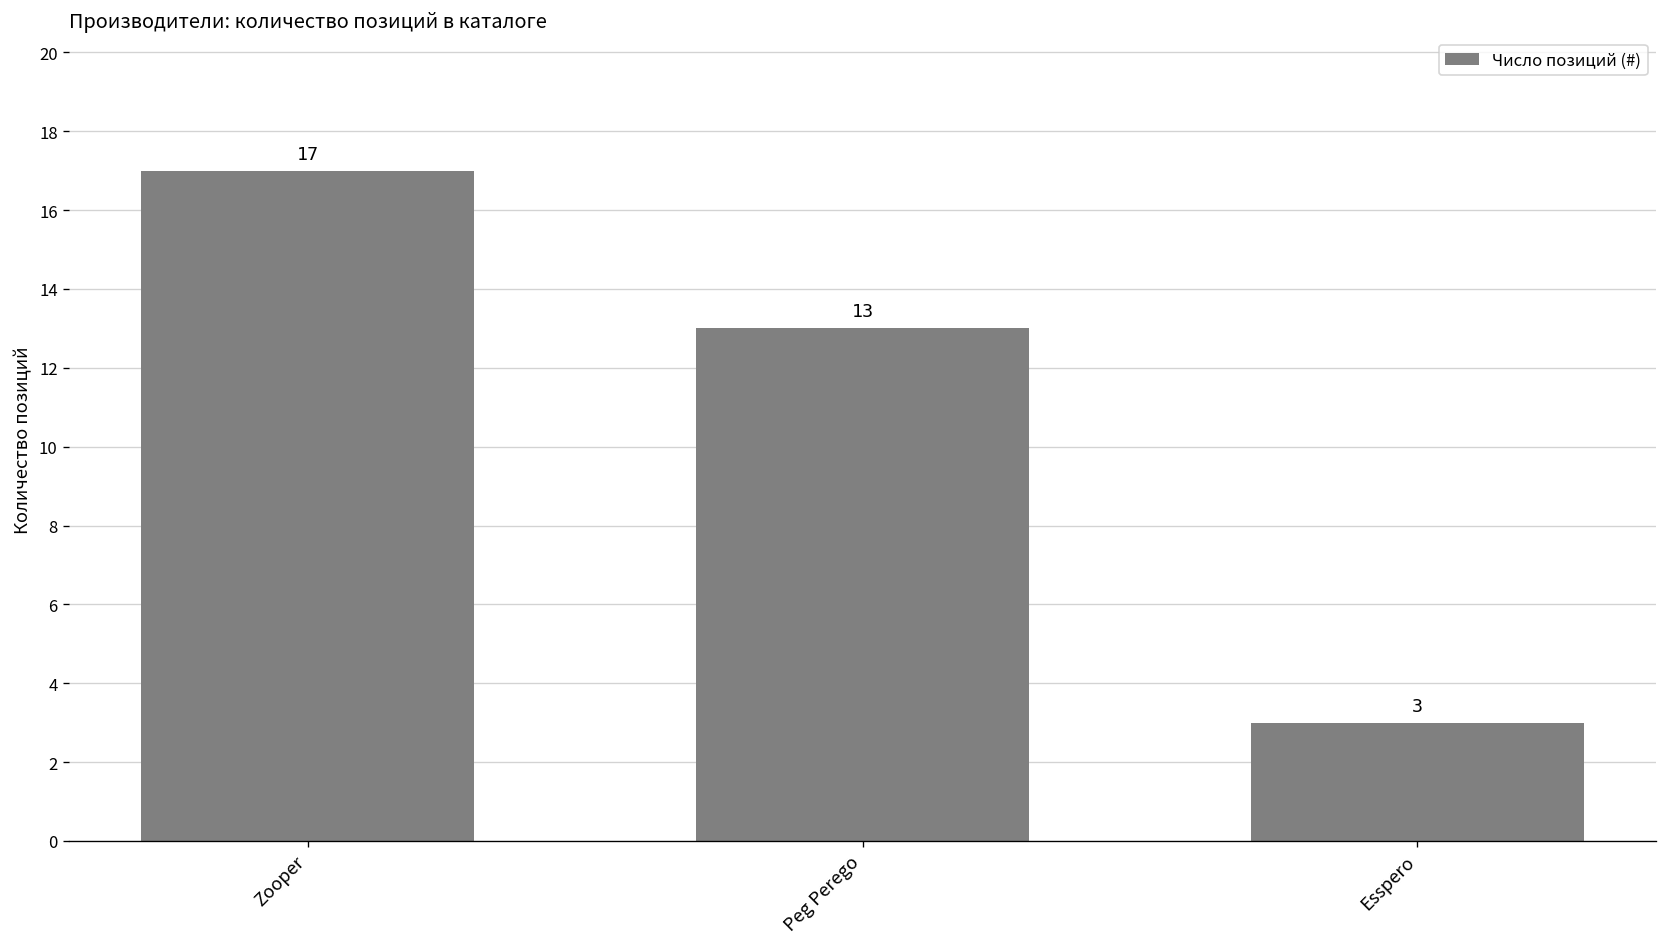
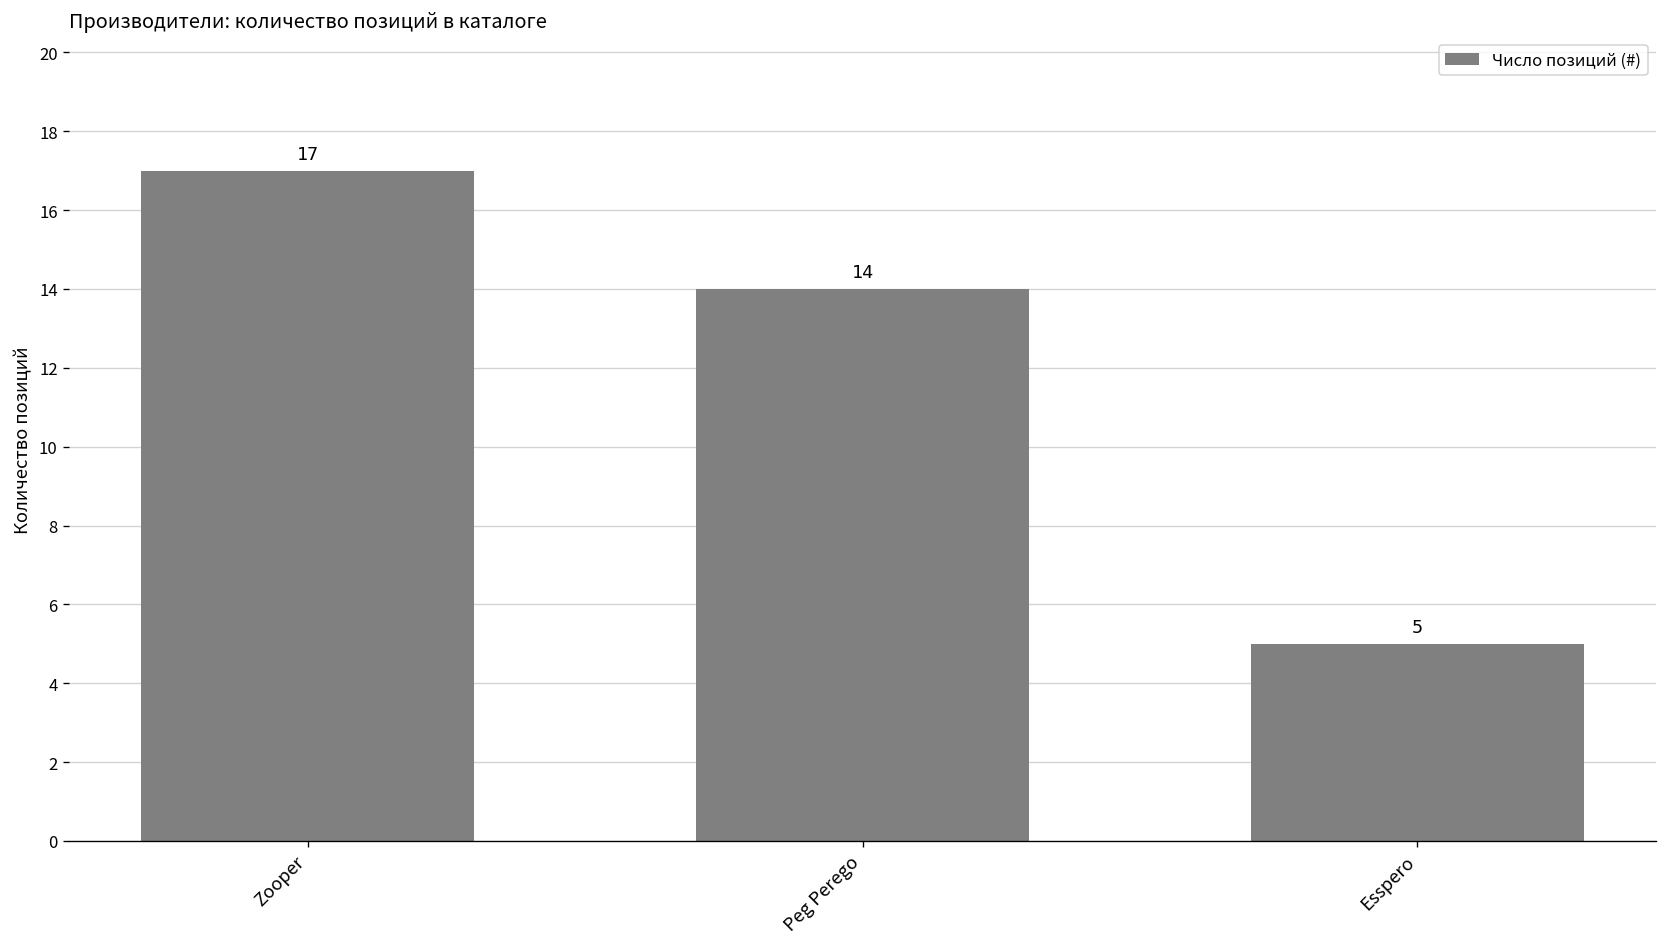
  {
    "Zooper": 17,
-   "Peg Perego": 13,
-   "Esspero": 3
+   "Peg Perego": 14,
+   "Esspero": 5
  }
